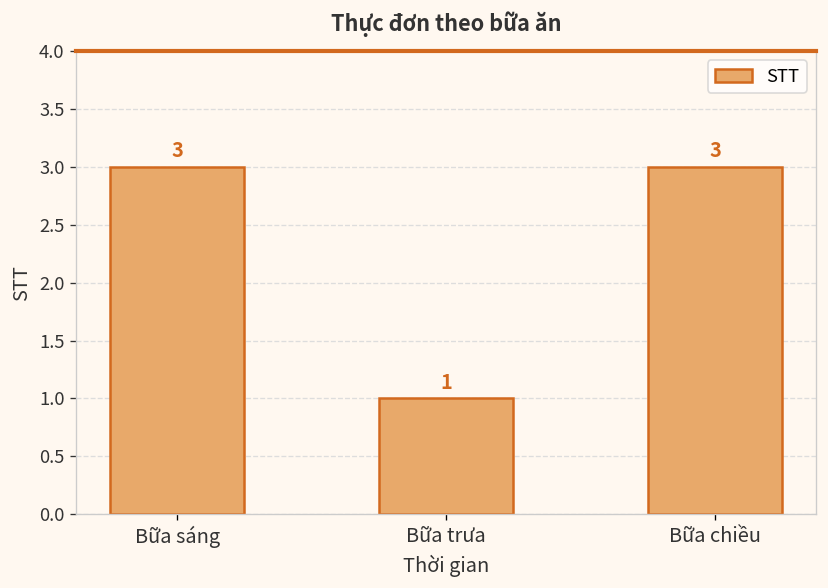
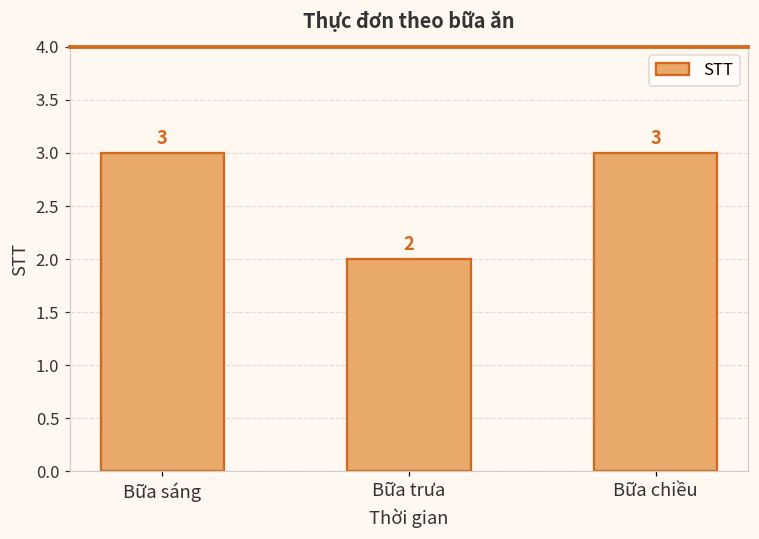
  {
    "Bữa sáng": 3,
-   "Bữa trưa": 1,
+   "Bữa trưa": 2,
    "Bữa chiều": 3
  }
